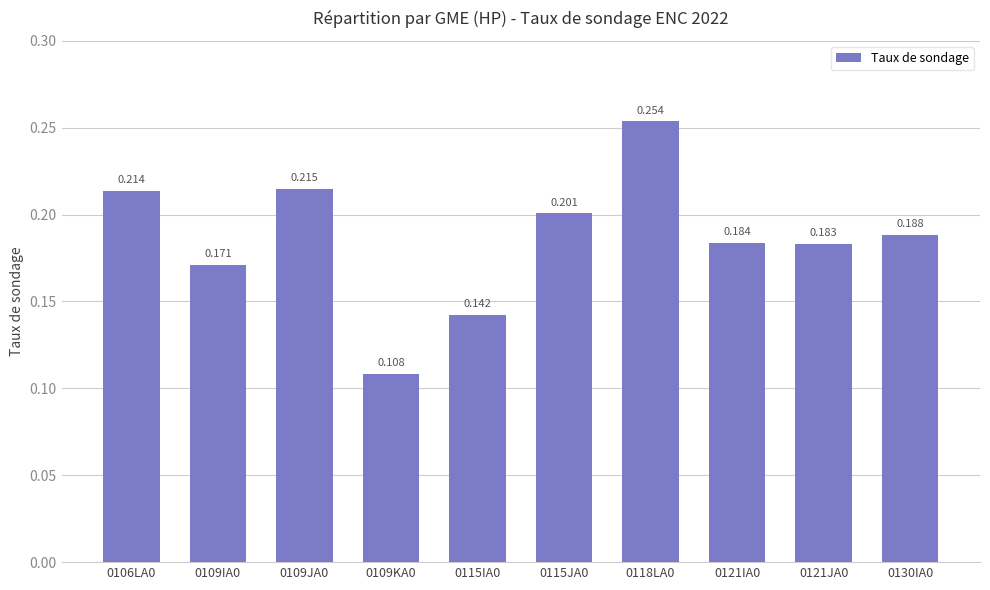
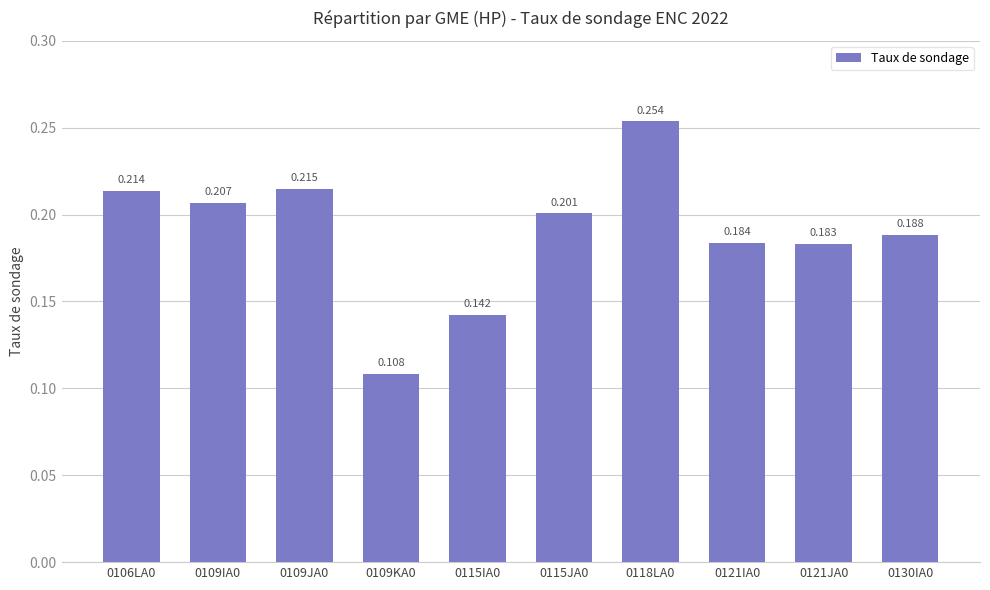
  {
    "0106LA0": 0.214,
-   "0109IA0": 0.171,
+   "0109IA0": 0.207,
    "0109JA0": 0.215,
    "0109KA0": 0.108,
    "0115IA0": 0.142,
    "0115JA0": 0.201,
    "0118LA0": 0.254,
    "0121IA0": 0.184,
    "0121JA0": 0.183,
    "0130IA0": 0.188
  }
